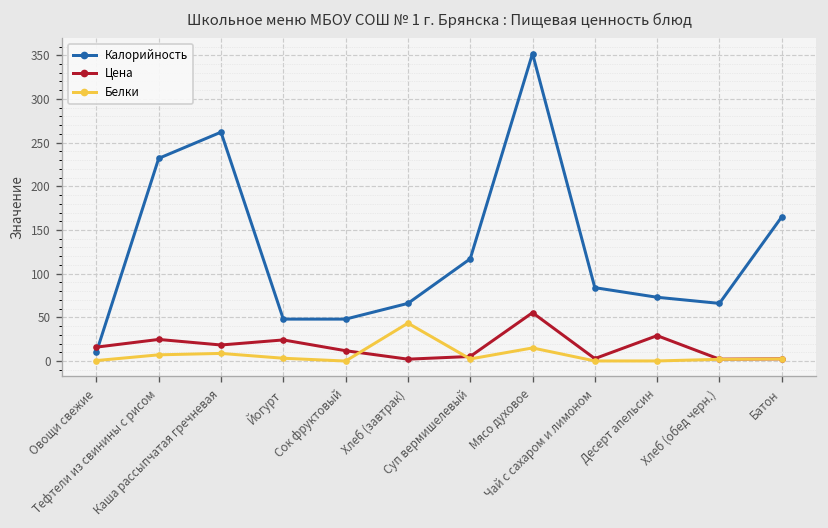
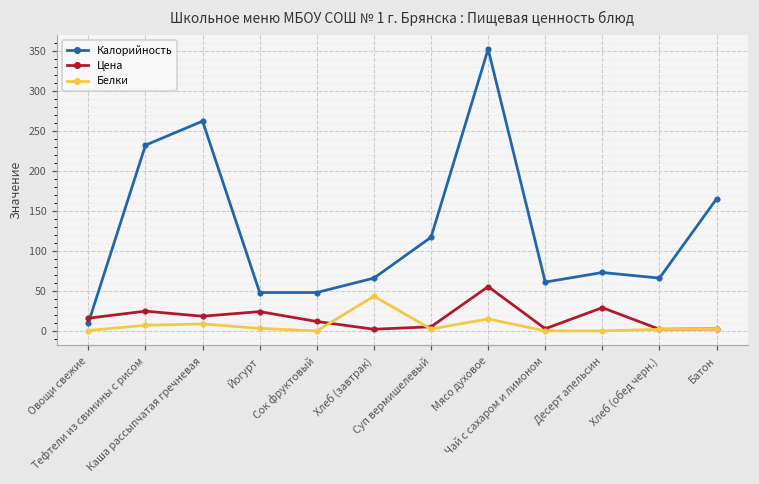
  {
    "Калорийность": {
      "Овощи свежие": 10,
      "Тефтели из свинины с рисом": 230,
      "Каша рассыпчатая гречневая": 260,
      "Йогурт": 50,
      "Сок фруктовый": 50,
      "Хлеб (завтрак)": 70,
      "Суп вермишелевый": 120,
      "Мясо духовое": 350,
-     "Чай с сахаром и лимоном": 80,
+     "Чай с сахаром и лимоном": 60,
      "Десерт апельсин": 70,
      "Хлеб (обед черн.)": 70,
      "Батон": 170
    },
    "Цена": {
      "Овощи свежие": 20,
      "Тефтели из свинины с рисом": 20,
      "Каша рассыпчатая гречневая": 20,
      "Йогурт": 20,
      "Сок фруктовый": 10,
      "Хлеб (завтрак)": 0,
      "Мясо духовое": 60,
      "Десерт апельсин": 30
    },
    "Белки": {
      "Овощи свежие": 0,
      "Тефтели из свинины с рисом": 10,
      "Каша рассыпчатая гречневая": 10,
      "Йогурт": 0,
      "Сок фруктовый": 0,
      "Хлеб (завтрак)": 40,
      "Мясо духовое": 20,
      "Десерт апельсин": 0
    }
  }
